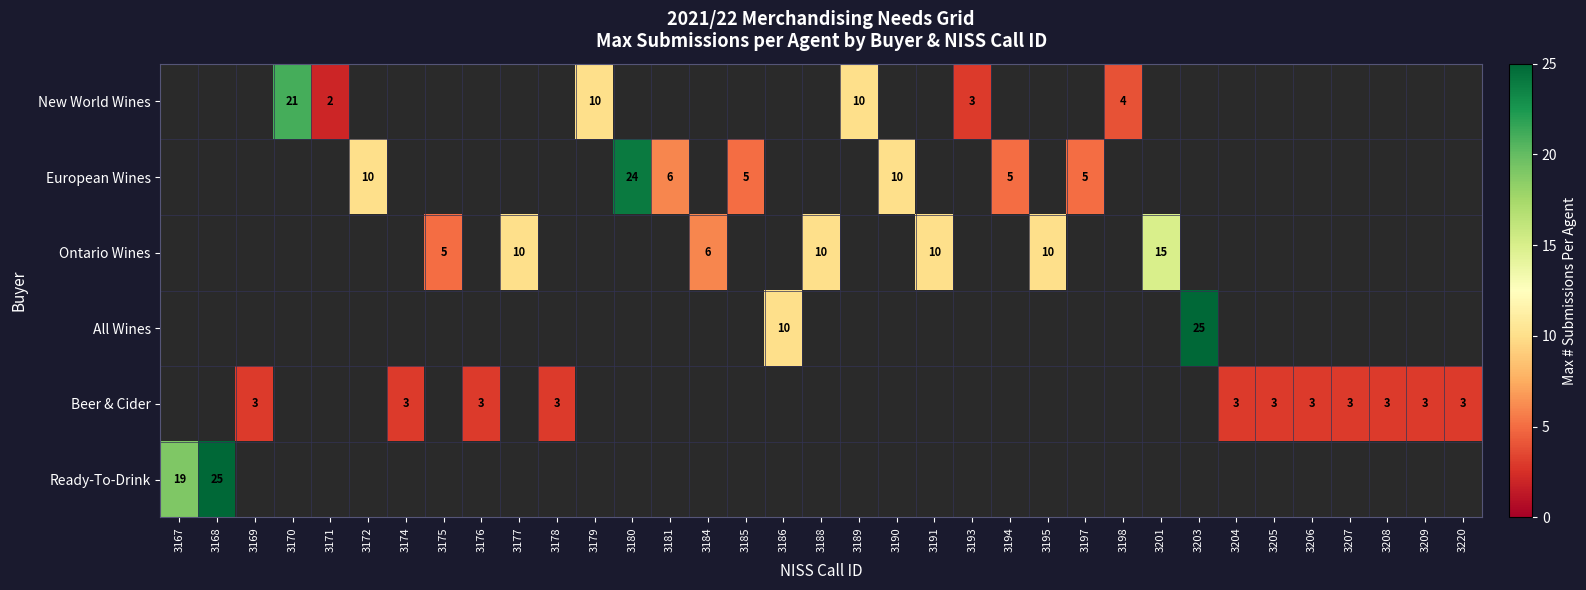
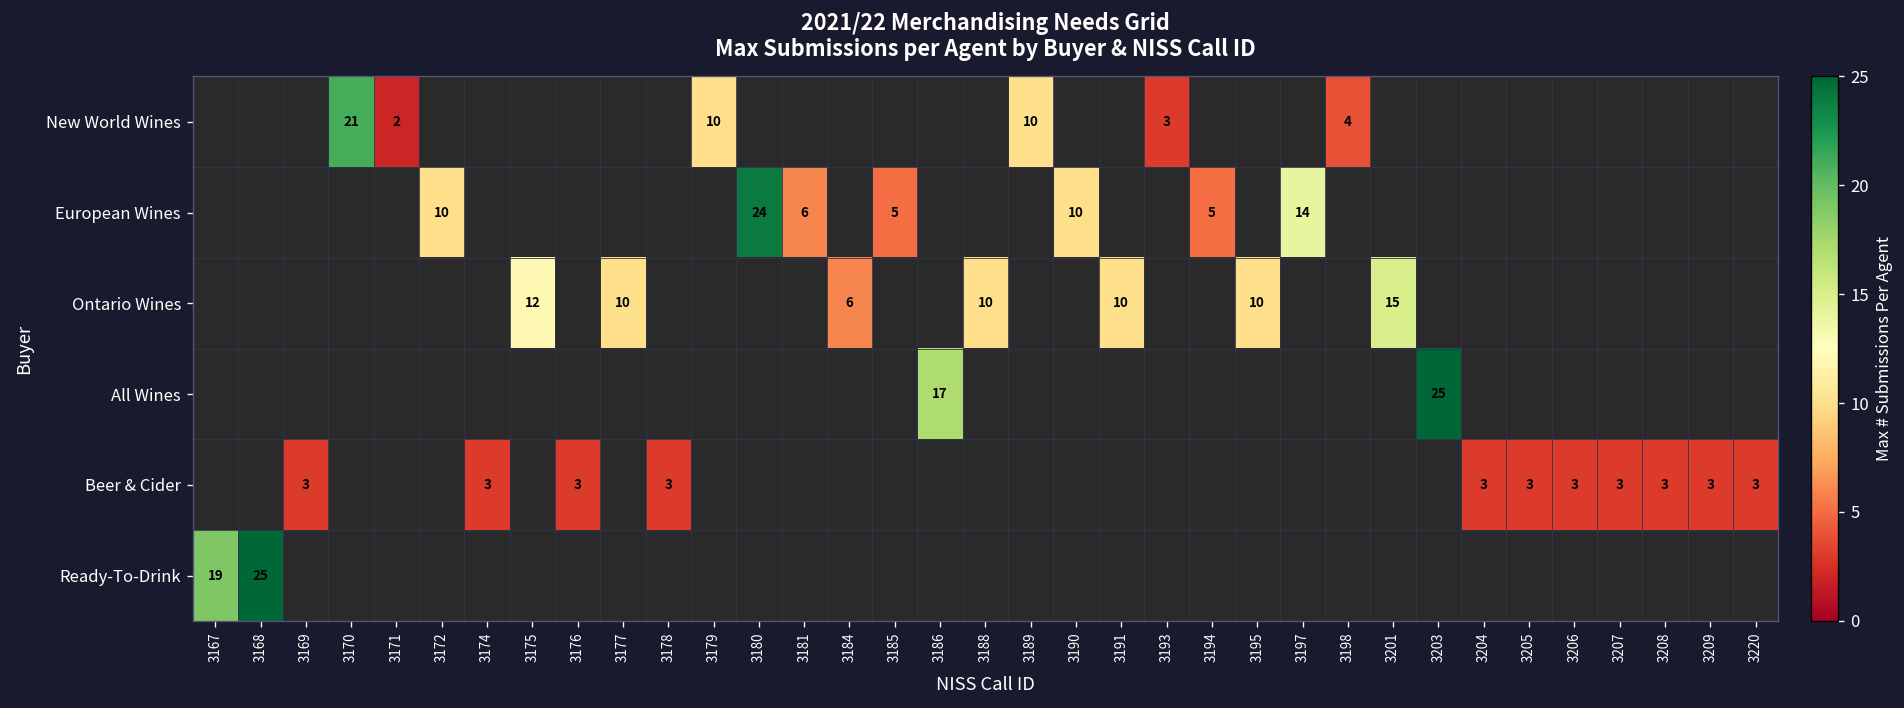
  {
    "New World Wines": {
      "3170": 21,
      "3171": 2,
      "3179": 10,
      "3189": 10,
      "3193": 3,
      "3198": 4
    },
    "European Wines": {
      "3172": 10,
      "3180": 24,
      "3181": 6,
      "3185": 5,
      "3190": 10,
      "3194": 5,
-     "3197": 5
+     "3197": 14
    },
    "Ontario Wines": {
-     "3175": 5,
+     "3175": 12,
      "3177": 10,
      "3184": 6,
      "3188": 10,
      "3191": 10,
      "3195": 10,
      "3201": 15
    },
    "All Wines": {
-     "3186": 10,
+     "3186": 17,
      "3203": 25
    },
    "Beer & Cider": {
      "3169": 3,
      "3174": 3,
      "3176": 3,
      "3178": 3,
      "3204": 3,
      "3205": 3,
      "3206": 3,
      "3207": 3,
      "3208": 3,
      "3209": 3,
      "3220": 3
    },
    "Ready-To-Drink": {
      "3167": 19,
      "3168": 25
    }
  }
